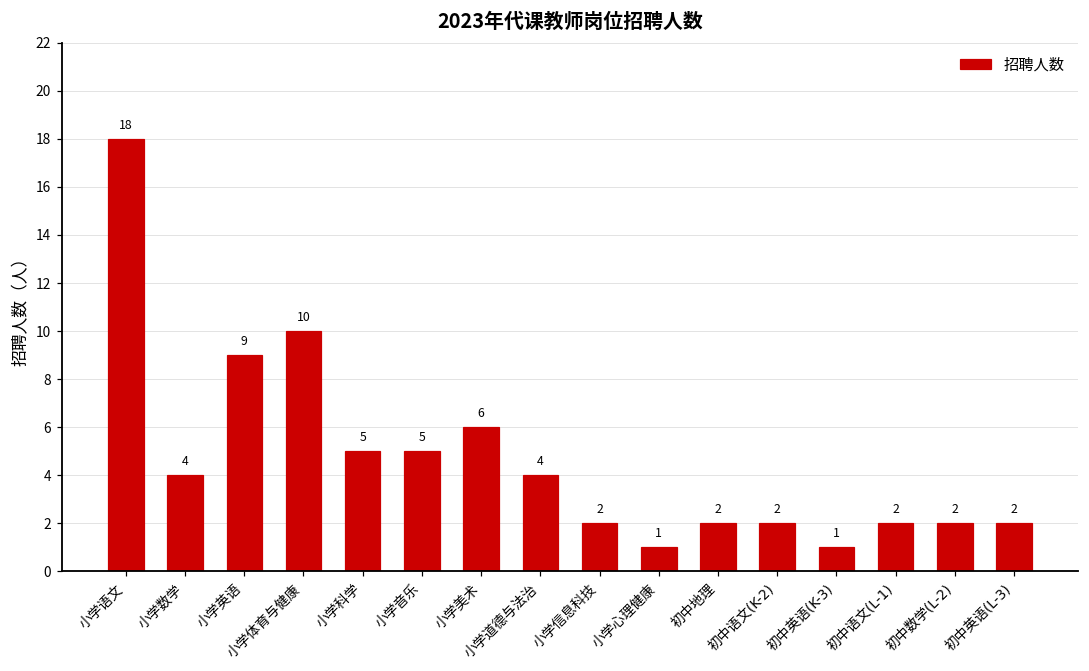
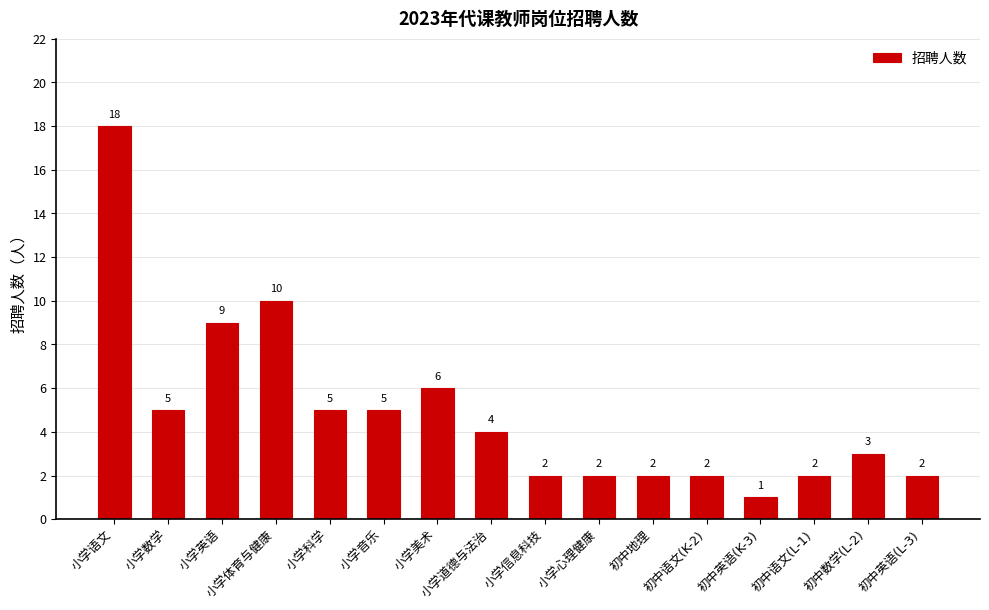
  {
    "小学语文": 18,
-   "小学数学": 4,
+   "小学数学": 5,
    "小学英语": 9,
    "小学体育与健康": 10,
    "小学科学": 5,
    "小学音乐": 5,
    "小学美术": 6,
    "小学道德与法治": 4,
    "小学信息科技": 2,
-   "小学心理健康": 1,
+   "小学心理健康": 2,
    "初中地理": 2,
    "初中语文(K-2)": 2,
    "初中英语(K-3)": 1,
    "初中语文(L-1)": 2,
-   "初中数学(L-2)": 2,
+   "初中数学(L-2)": 3,
    "初中英语(L-3)": 2
  }
